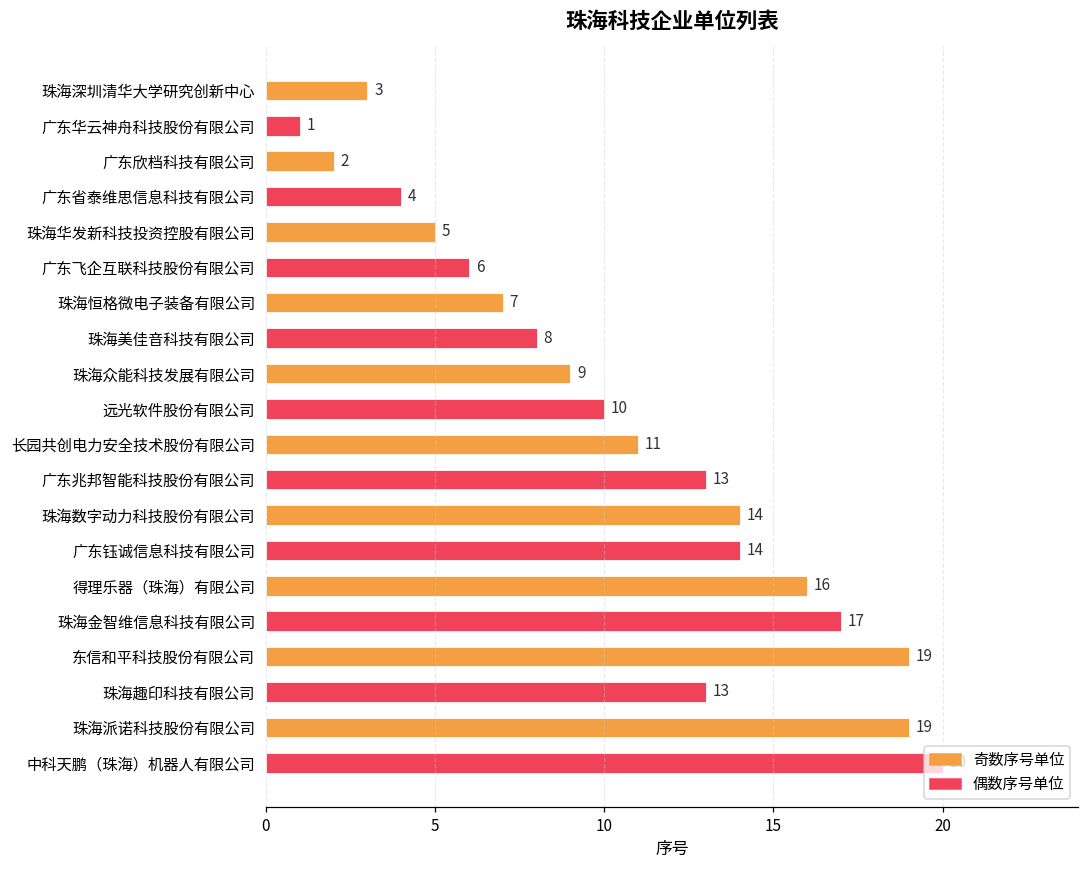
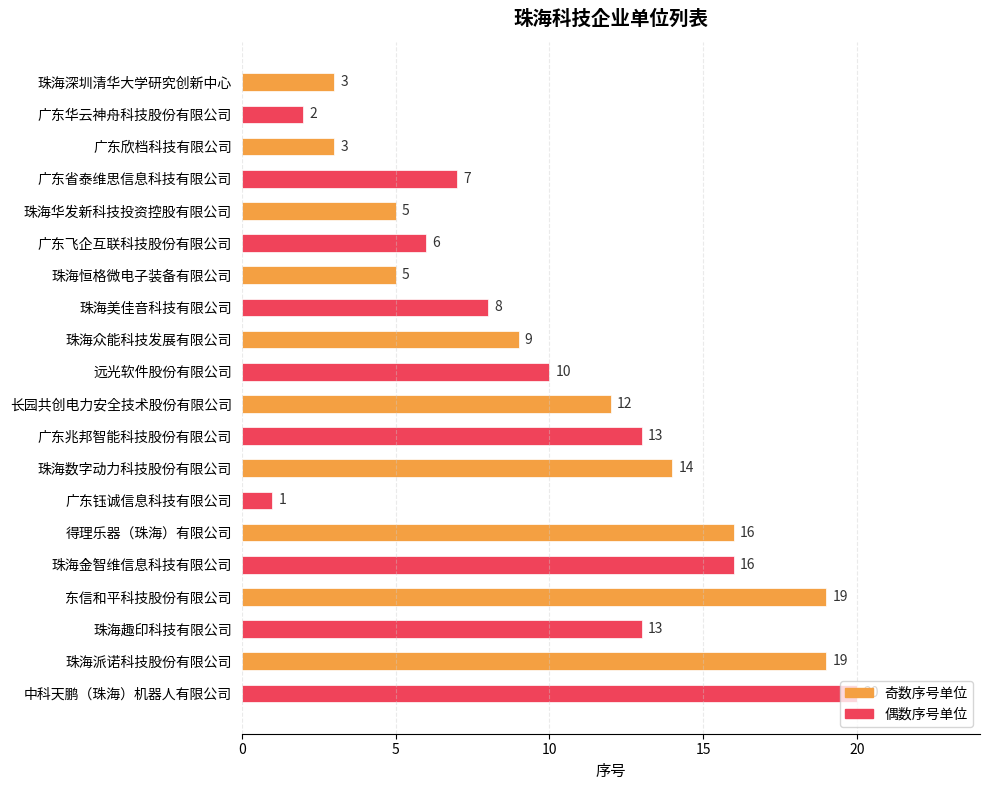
  {
    "珠海深圳清华大学研究创新中心": 3,
-   "广东华云神舟科技股份有限公司": 1,
-   "广东欣档科技有限公司": 2,
-   "广东省泰维思信息科技有限公司": 4,
+   "广东华云神舟科技股份有限公司": 2,
+   "广东欣档科技有限公司": 3,
+   "广东省泰维思信息科技有限公司": 7,
    "珠海华发新科技投资控股有限公司": 5,
    "广东飞企互联科技股份有限公司": 6,
-   "珠海恒格微电子装备有限公司": 7,
+   "珠海恒格微电子装备有限公司": 5,
    "珠海美佳音科技有限公司": 8,
    "珠海众能科技发展有限公司": 9,
    "远光软件股份有限公司": 10,
-   "长园共创电力安全技术股份有限公司": 11,
+   "长园共创电力安全技术股份有限公司": 12,
    "广东兆邦智能科技股份有限公司": 13,
    "珠海数字动力科技股份有限公司": 14,
-   "广东钰诚信息科技有限公司": 14,
+   "广东钰诚信息科技有限公司": 1,
    "得理乐器（珠海）有限公司": 16,
-   "珠海金智维信息科技有限公司": 17,
+   "珠海金智维信息科技有限公司": 16,
    "东信和平科技股份有限公司": 19,
    "珠海趣印科技有限公司": 13,
    "珠海派诺科技股份有限公司": 19
  }
